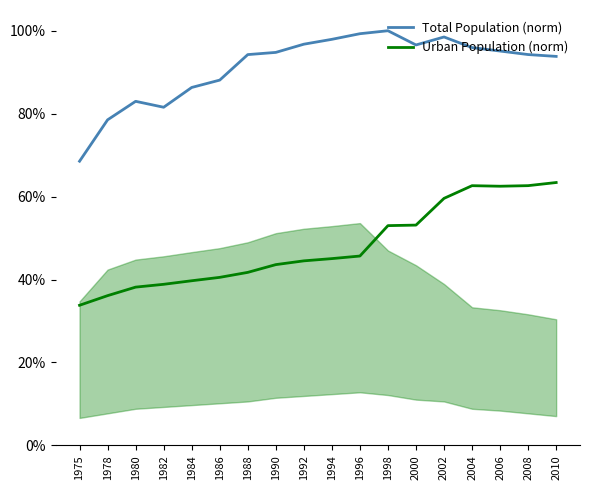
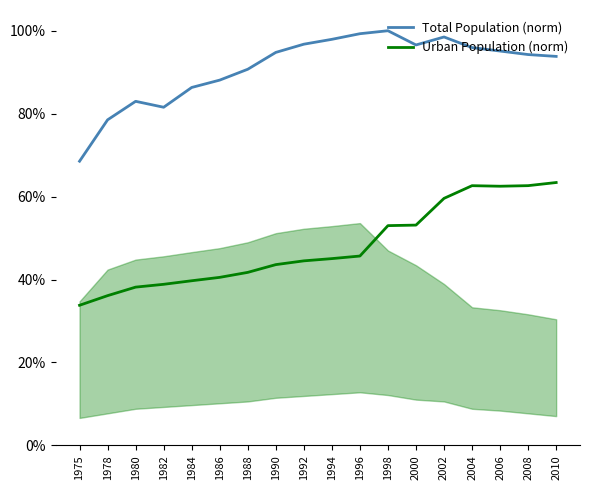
  {
    "Total Population (norm)": {
      "1975": "69%",
      "1978": "79%",
      "1980": "83%",
      "1982": "82%",
      "1984": "86%",
      "1986": "88%",
-     "1988": "94%",
+     "1988": "91%",
      "1990": "95%",
      "1992": "97%",
      "1994": "98%",
      "1996": "99%",
      "1998": "100%",
      "2000": "97%",
      "2002": "98%",
      "2004": "96%",
      "2006": "95%",
      "2008": "94%",
      "2010": "94%"
    }
  }
